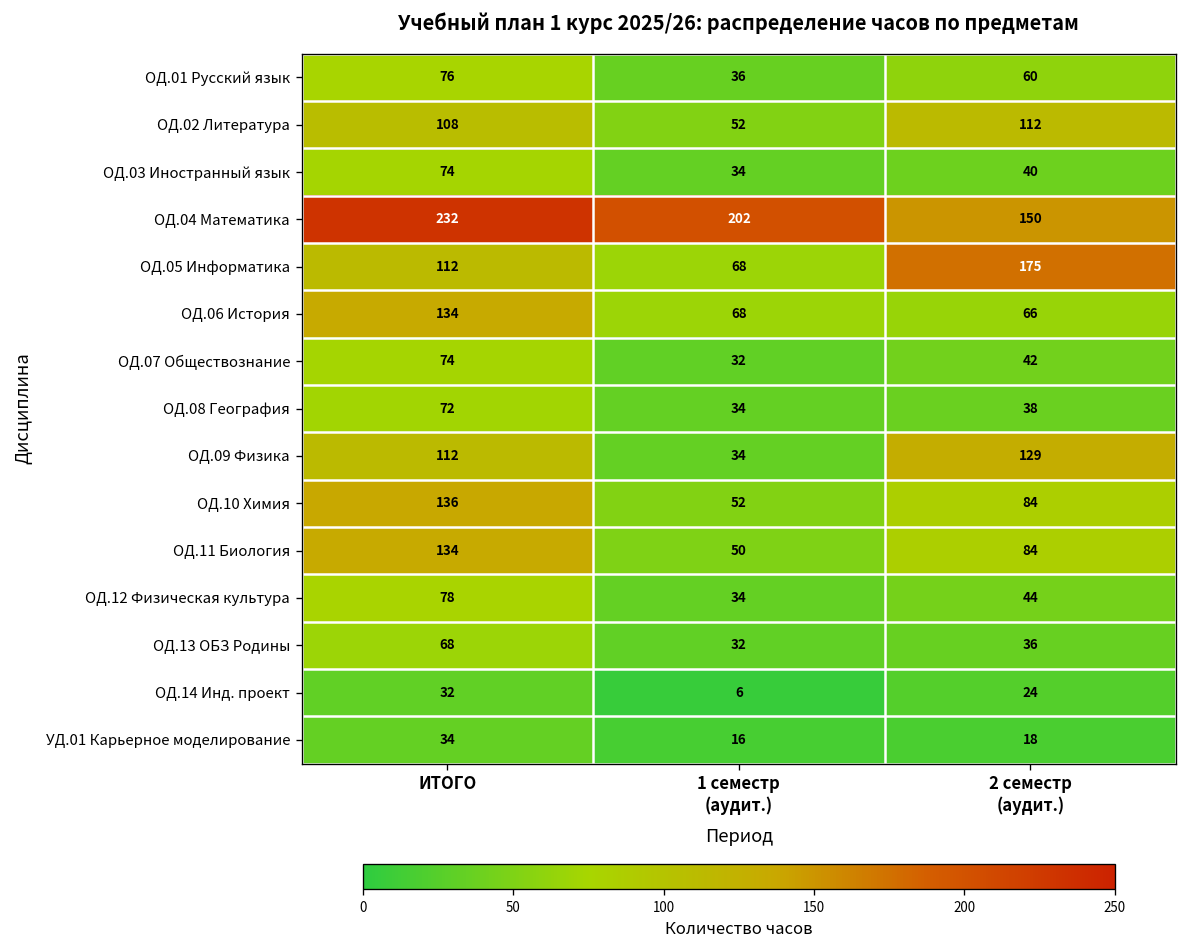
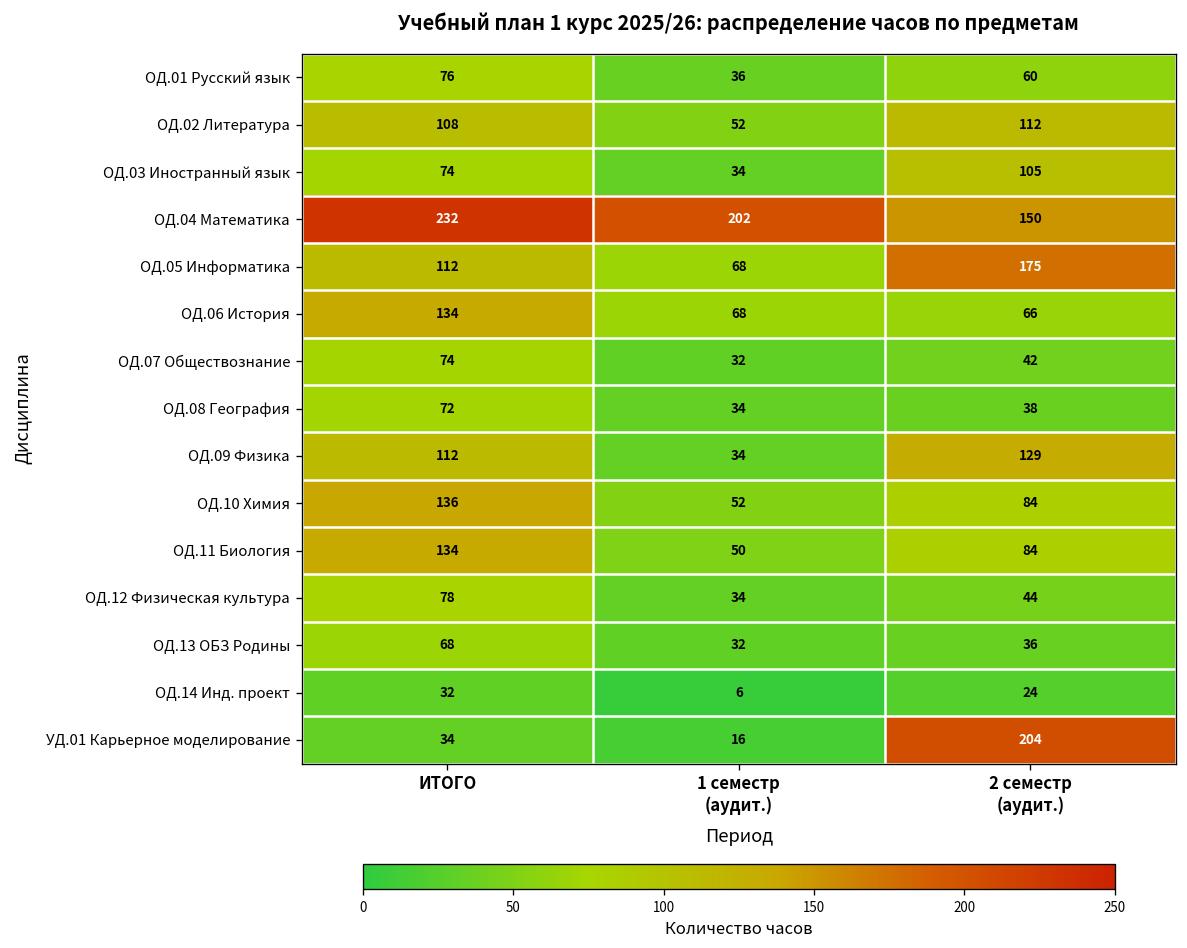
  {
    "ОД.01 Русский язык": {
      "ИТОГО": 76,
      "1 семестр (аудит.)": 36,
      "2 семестр (аудит.)": 60
    },
    "ОД.02 Литература": {
      "ИТОГО": 108,
      "1 семестр (аудит.)": 52,
      "2 семестр (аудит.)": 112
    },
    "ОД.03 Иностранный язык": {
      "ИТОГО": 74,
      "1 семестр (аудит.)": 34,
-     "2 семестр (аудит.)": 40
+     "2 семестр (аудит.)": 105
    },
    "ОД.04 Математика": {
      "ИТОГО": 232,
      "1 семестр (аудит.)": 202,
      "2 семестр (аудит.)": 150
    },
    "ОД.05 Информатика": {
      "ИТОГО": 112,
      "1 семестр (аудит.)": 68,
      "2 семестр (аудит.)": 175
    },
    "ОД.06 История": {
      "ИТОГО": 134,
      "1 семестр (аудит.)": 68,
      "2 семестр (аудит.)": 66
    },
    "ОД.07 Обществознание": {
      "ИТОГО": 74,
      "1 семестр (аудит.)": 32,
      "2 семестр (аудит.)": 42
    },
    "ОД.08 География": {
      "ИТОГО": 72,
      "1 семестр (аудит.)": 34,
      "2 семестр (аудит.)": 38
    },
    "ОД.09 Физика": {
      "ИТОГО": 112,
      "1 семестр (аудит.)": 34,
      "2 семестр (аудит.)": 129
    },
    "ОД.10 Химия": {
      "ИТОГО": 136,
      "1 семестр (аудит.)": 52,
      "2 семестр (аудит.)": 84
    },
    "ОД.11 Биология": {
      "ИТОГО": 134,
      "1 семестр (аудит.)": 50,
      "2 семестр (аудит.)": 84
    },
    "ОД.12 Физическая культура": {
      "ИТОГО": 78,
      "1 семестр (аудит.)": 34,
      "2 семестр (аудит.)": 44
    },
    "ОД.13 ОБЗ Родины": {
      "ИТОГО": 68,
      "1 семестр (аудит.)": 32,
      "2 семестр (аудит.)": 36
    },
    "ОД.14 Инд. проект": {
      "ИТОГО": 32,
      "1 семестр (аудит.)": 6,
      "2 семестр (аудит.)": 24
    },
    "УД.01 Карьерное моделирование": {
      "ИТОГО": 34,
      "1 семестр (аудит.)": 16,
-     "2 семестр (аудит.)": 18
+     "2 семестр (аудит.)": 204
    }
  }
